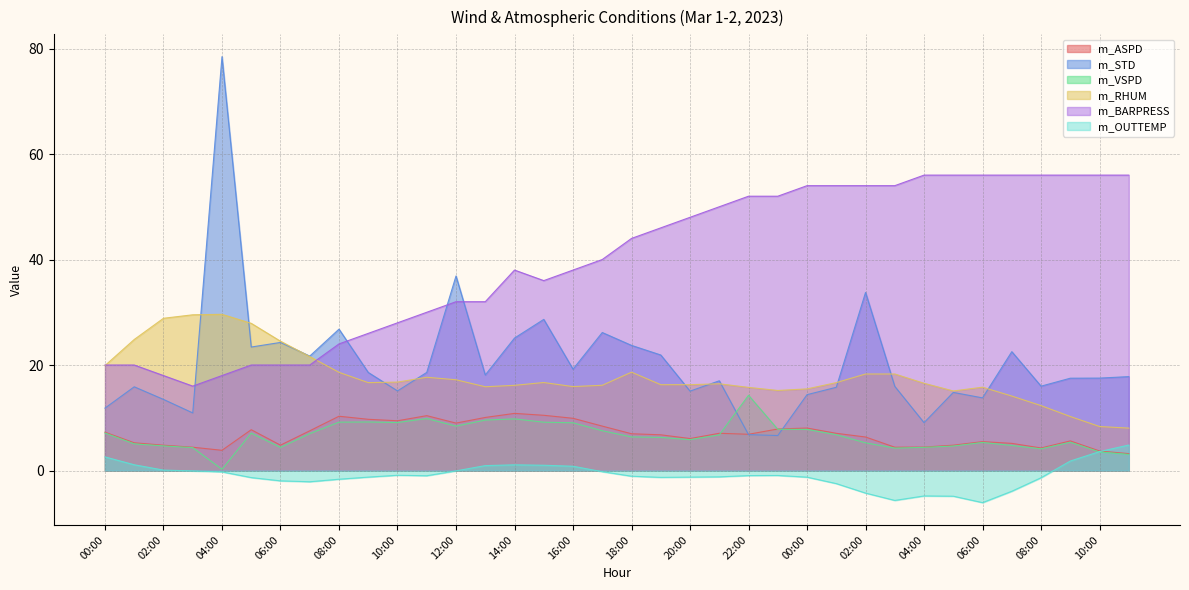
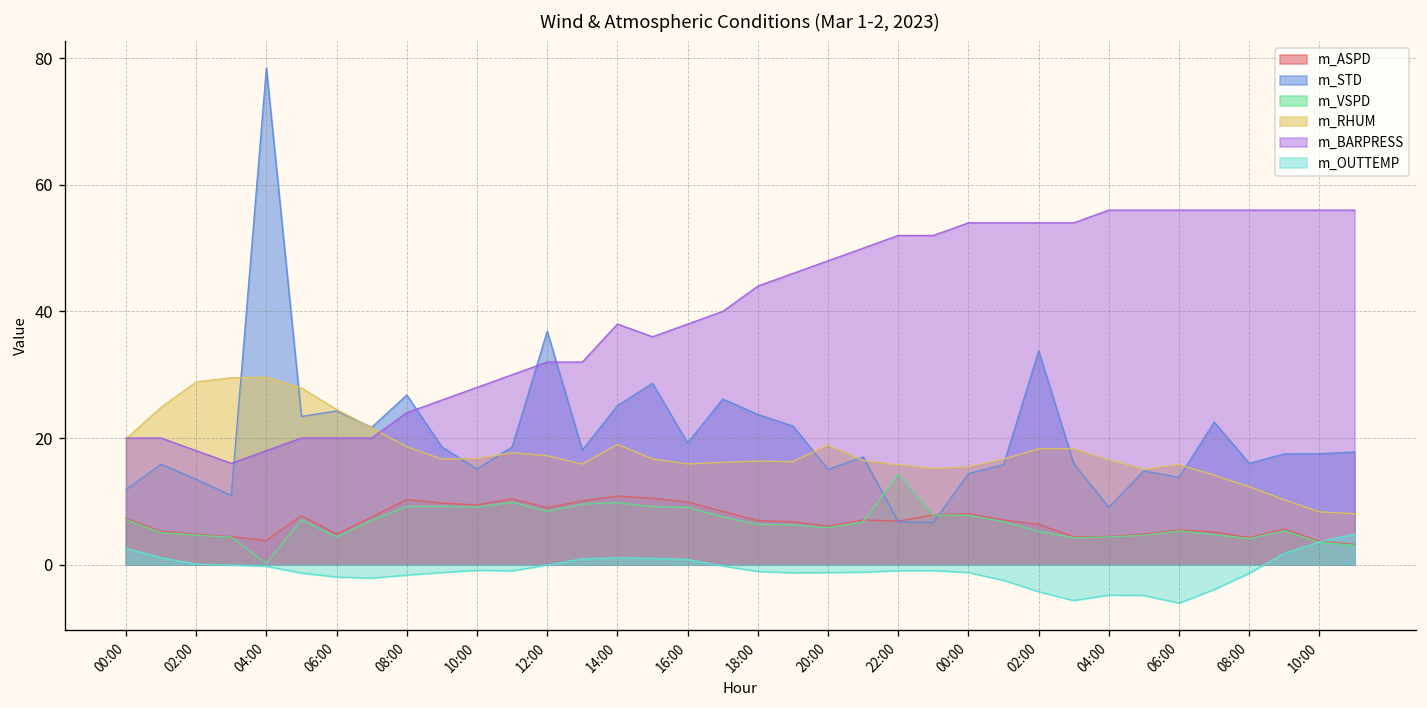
  {
    "m_ASPD": {
      "12:00": 9,
      "14:00": 11,
      "16:00": 10,
      "18:00": 7
    },
    "m_STD": {
      "12:00": 37,
      "14:00": 25,
      "16:00": 19,
      "18:00": 24,
      "20:00": 15
    },
    "m_VSPD": {
      "12:00": 8,
      "14:00": 10,
      "16:00": 9,
      "18:00": 6,
      "22:00": 14
    },
    "m_RHUM": {
      "12:00": 17,
-     "14:00": 16,
+     "14:00": 19,
      "16:00": 16,
-     "18:00": 19,
-     "20:00": 16,
+     "18:00": 16,
+     "20:00": 19,
      "22:00": 16
    },
    "m_BARPRESS": {
      "12:00": 32,
      "14:00": 38,
      "16:00": 38,
      "18:00": 44,
      "20:00": 48,
      "22:00": 52
    }
  }
